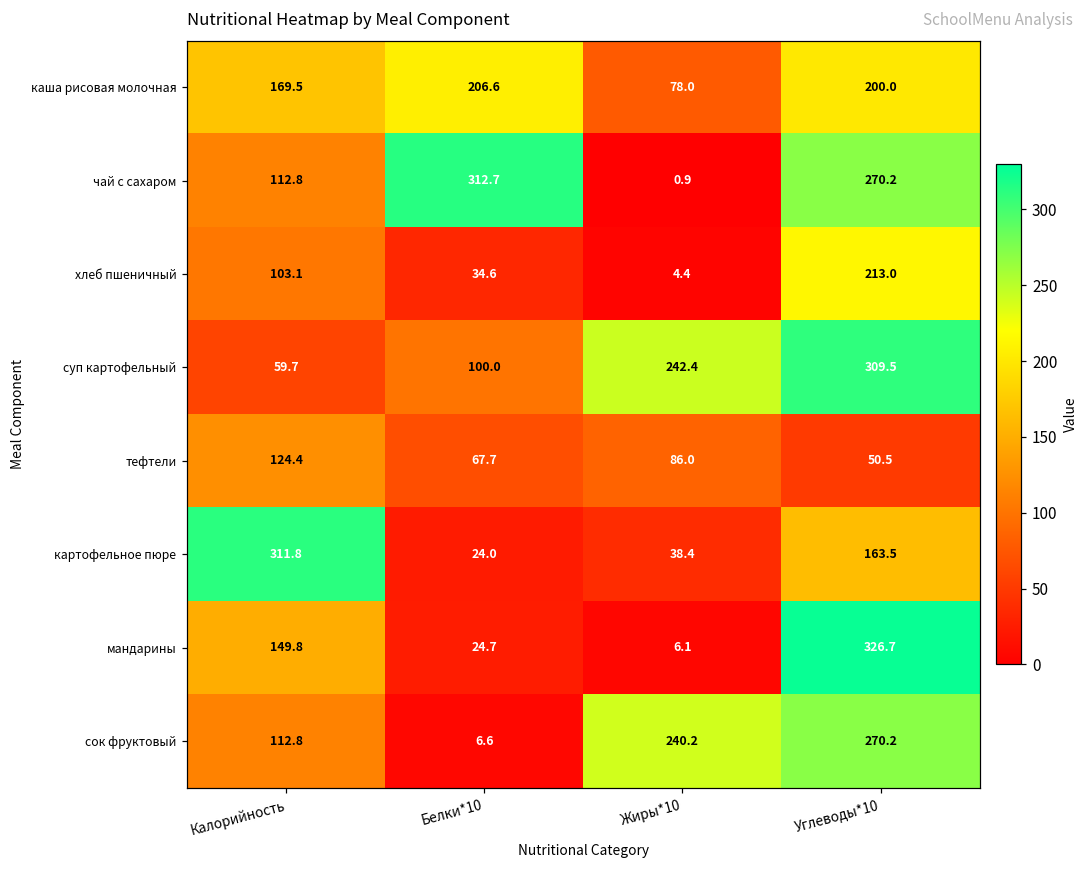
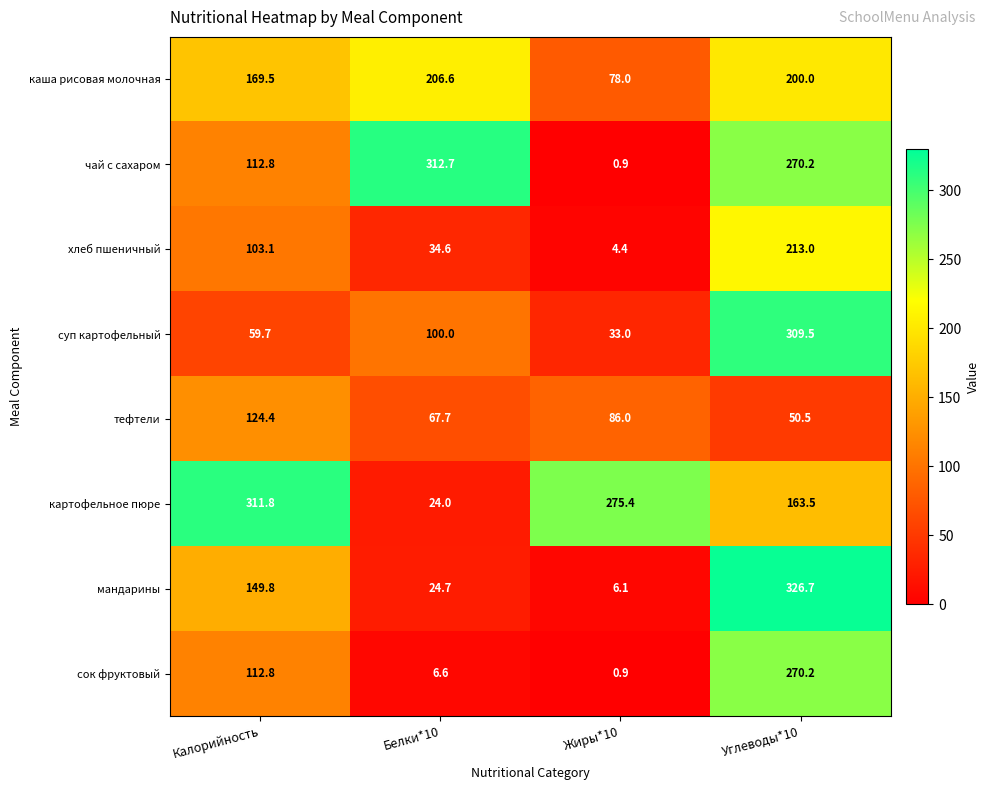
  {
    "каша рисовая молочная": {
      "Калорийность": 169.5,
      "Белки*10": 206.6,
      "Жиры*10": 78.0,
      "Углеводы*10": 200.0
    },
    "чай с сахаром": {
      "Калорийность": 112.8,
      "Белки*10": 312.7,
      "Жиры*10": 0.9,
      "Углеводы*10": 270.2
    },
    "хлеб пшеничный": {
      "Калорийность": 103.1,
      "Белки*10": 34.6,
      "Жиры*10": 4.4,
      "Углеводы*10": 213.0
    },
    "суп картофельный": {
      "Калорийность": 59.7,
      "Белки*10": 100.0,
-     "Жиры*10": 242.4,
+     "Жиры*10": 33.0,
      "Углеводы*10": 309.5
    },
    "тефтели": {
      "Калорийность": 124.4,
      "Белки*10": 67.7,
      "Жиры*10": 86.0,
      "Углеводы*10": 50.5
    },
    "картофельное пюре": {
      "Калорийность": 311.8,
      "Белки*10": 24.0,
-     "Жиры*10": 38.4,
+     "Жиры*10": 275.4,
      "Углеводы*10": 163.5
    },
    "мандарины": {
      "Калорийность": 149.8,
      "Белки*10": 24.7,
      "Жиры*10": 6.1,
      "Углеводы*10": 326.7
    },
    "сок фруктовый": {
      "Калорийность": 112.8,
      "Белки*10": 6.6,
-     "Жиры*10": 240.2,
+     "Жиры*10": 0.9,
      "Углеводы*10": 270.2
    }
  }
